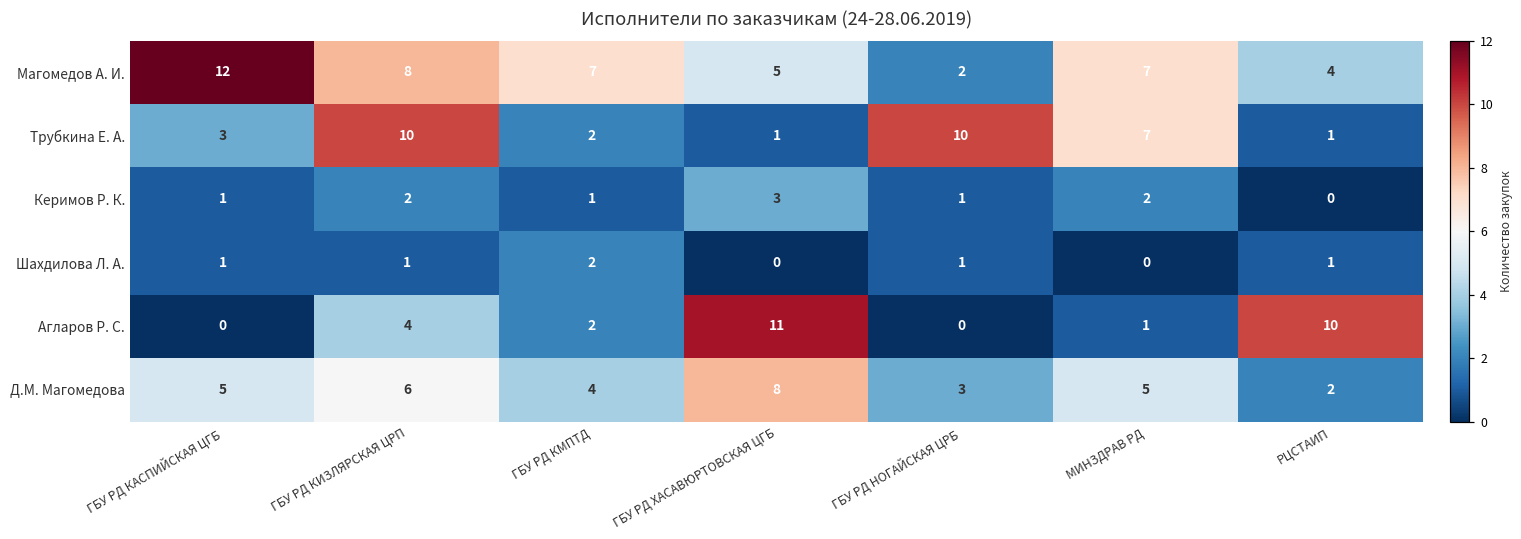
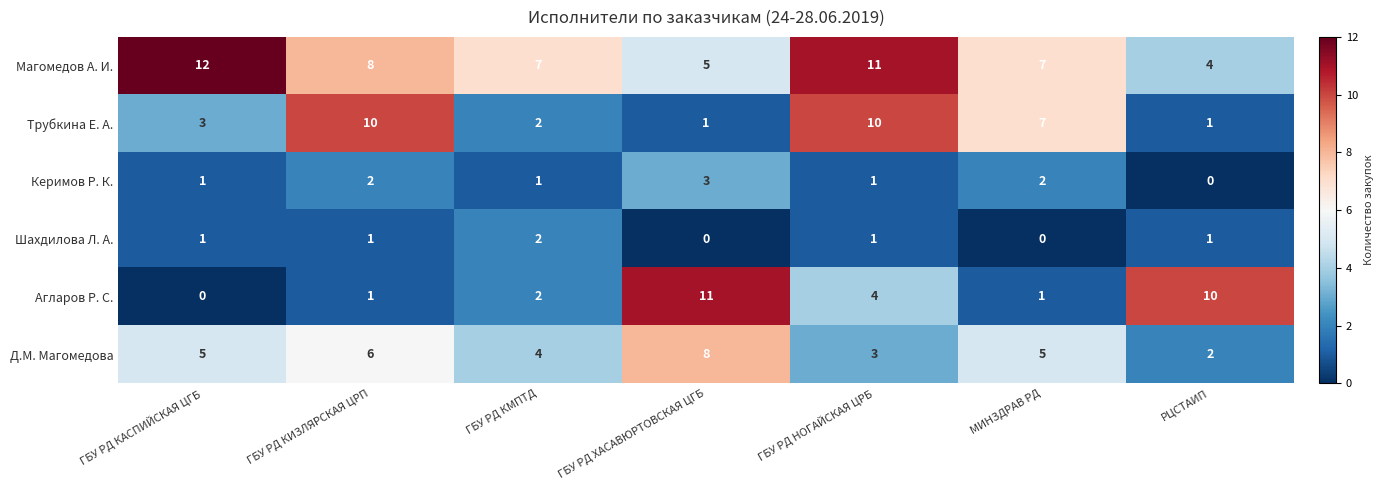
  {
    "Магомедов А. И.": {
      "ГБУ РД КАСПИЙСКАЯ ЦГБ": 12,
      "ГБУ РД КИЗЛЯРСКАЯ ЦРП": 8,
      "ГБУ РД КМПТД": 7,
      "ГБУ РД ХАСАВЮРТОВСКАЯ ЦГБ": 5,
-     "ГБУ РД НОГАЙСКАЯ ЦРБ": 2,
+     "ГБУ РД НОГАЙСКАЯ ЦРБ": 11,
      "МИНЗДРАВ РД": 7,
      "РЦСТАИП": 4
    },
    "Трубкина Е. А.": {
      "ГБУ РД КАСПИЙСКАЯ ЦГБ": 3,
      "ГБУ РД КИЗЛЯРСКАЯ ЦРП": 10,
      "ГБУ РД КМПТД": 2,
      "ГБУ РД ХАСАВЮРТОВСКАЯ ЦГБ": 1,
      "ГБУ РД НОГАЙСКАЯ ЦРБ": 10,
      "МИНЗДРАВ РД": 7,
      "РЦСТАИП": 1
    },
    "Керимов Р. К.": {
      "ГБУ РД КАСПИЙСКАЯ ЦГБ": 1,
      "ГБУ РД КИЗЛЯРСКАЯ ЦРП": 2,
      "ГБУ РД КМПТД": 1,
      "ГБУ РД ХАСАВЮРТОВСКАЯ ЦГБ": 3,
      "ГБУ РД НОГАЙСКАЯ ЦРБ": 1,
      "МИНЗДРАВ РД": 2,
      "РЦСТАИП": 0
    },
    "Шахдилова Л. А.": {
      "ГБУ РД КАСПИЙСКАЯ ЦГБ": 1,
      "ГБУ РД КИЗЛЯРСКАЯ ЦРП": 1,
      "ГБУ РД КМПТД": 2,
      "ГБУ РД ХАСАВЮРТОВСКАЯ ЦГБ": 0,
      "ГБУ РД НОГАЙСКАЯ ЦРБ": 1,
      "МИНЗДРАВ РД": 0,
      "РЦСТАИП": 1
    },
    "Агларов Р. С.": {
      "ГБУ РД КАСПИЙСКАЯ ЦГБ": 0,
-     "ГБУ РД КИЗЛЯРСКАЯ ЦРП": 4,
+     "ГБУ РД КИЗЛЯРСКАЯ ЦРП": 1,
      "ГБУ РД КМПТД": 2,
      "ГБУ РД ХАСАВЮРТОВСКАЯ ЦГБ": 11,
-     "ГБУ РД НОГАЙСКАЯ ЦРБ": 0,
+     "ГБУ РД НОГАЙСКАЯ ЦРБ": 4,
      "МИНЗДРАВ РД": 1,
      "РЦСТАИП": 10
    },
    "Д.М. Магомедова": {
      "ГБУ РД КАСПИЙСКАЯ ЦГБ": 5,
      "ГБУ РД КИЗЛЯРСКАЯ ЦРП": 6,
      "ГБУ РД КМПТД": 4,
      "ГБУ РД ХАСАВЮРТОВСКАЯ ЦГБ": 8,
      "ГБУ РД НОГАЙСКАЯ ЦРБ": 3,
      "МИНЗДРАВ РД": 5,
      "РЦСТАИП": 2
    }
  }
